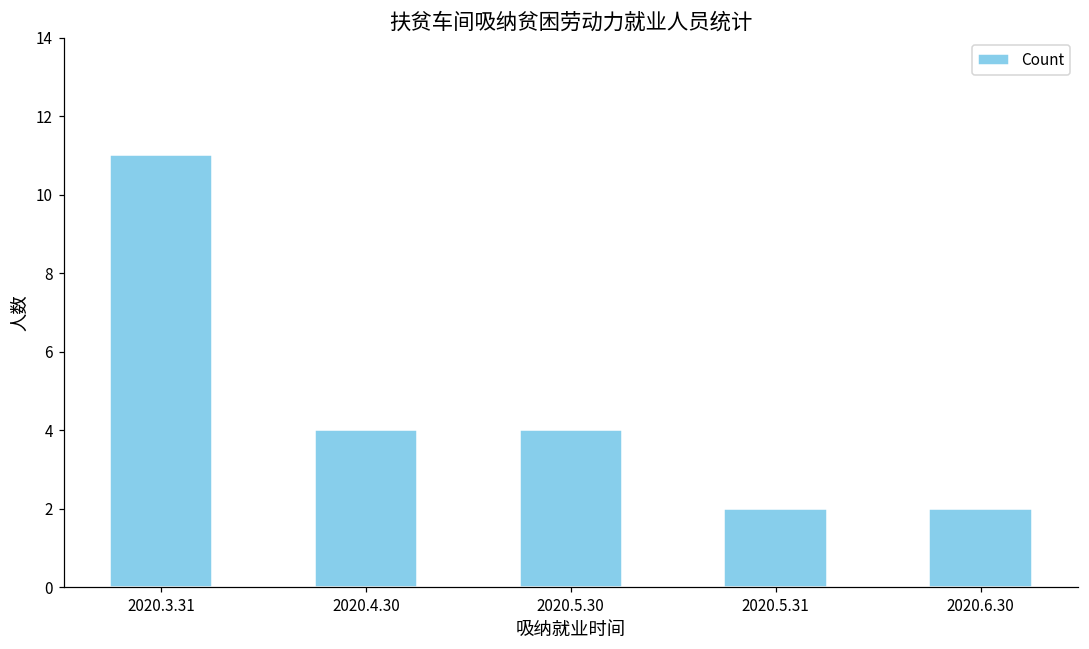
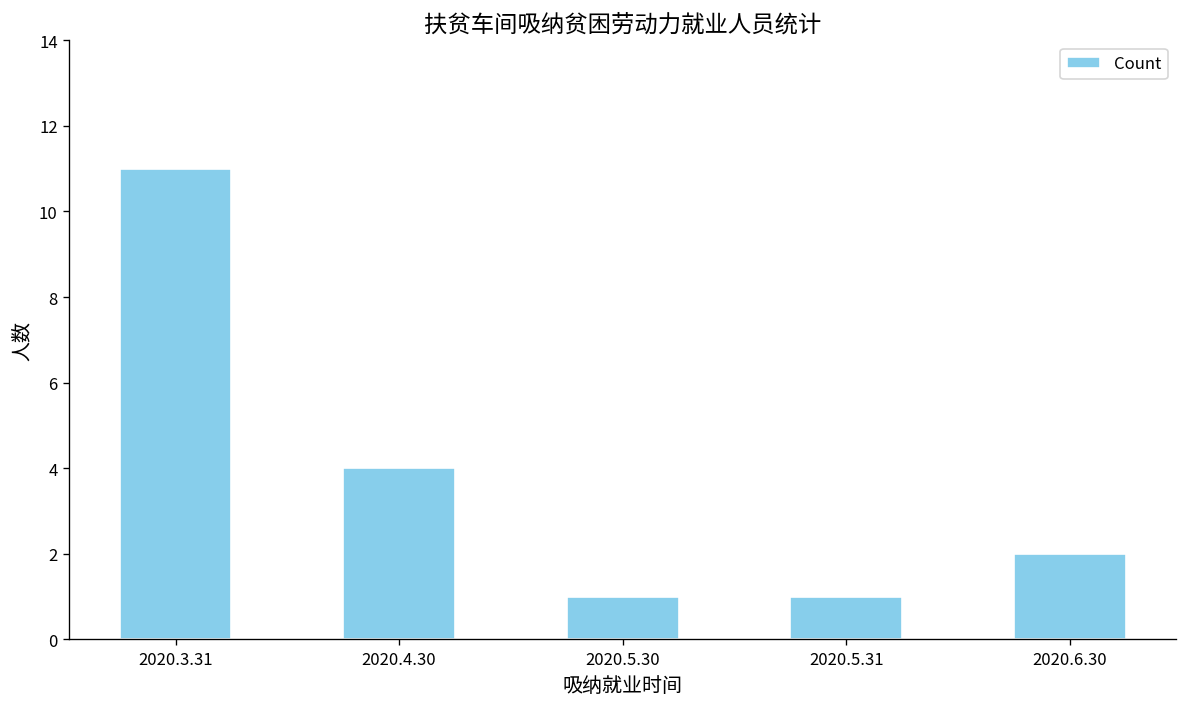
  {
    "2020.3.31": 11,
    "2020.4.30": 4,
-   "2020.5.30": 4,
-   "2020.5.31": 2,
+   "2020.5.30": 1,
+   "2020.5.31": 1,
    "2020.6.30": 2
  }
